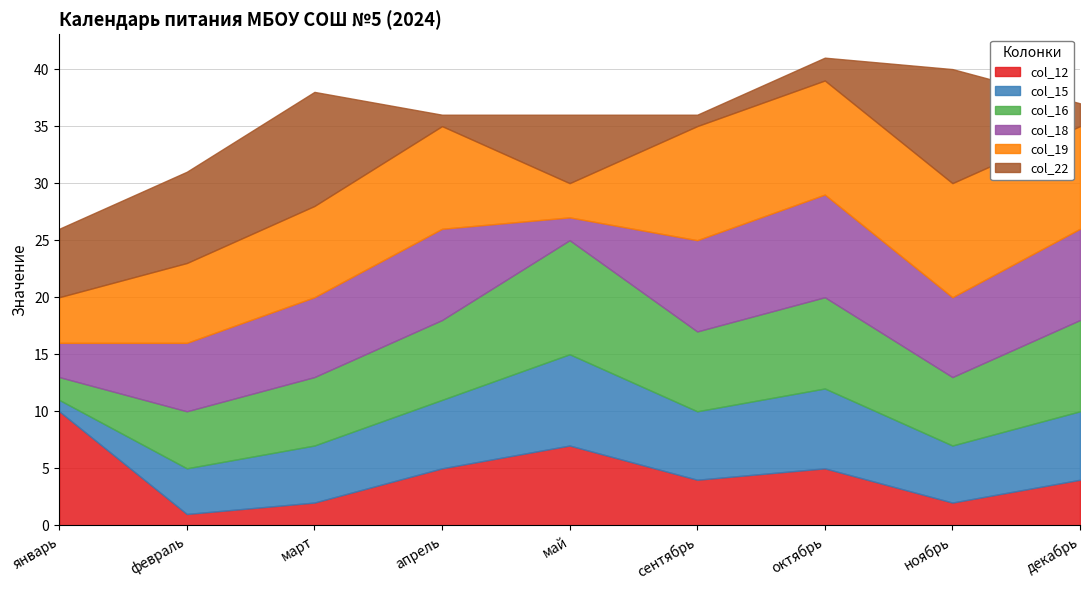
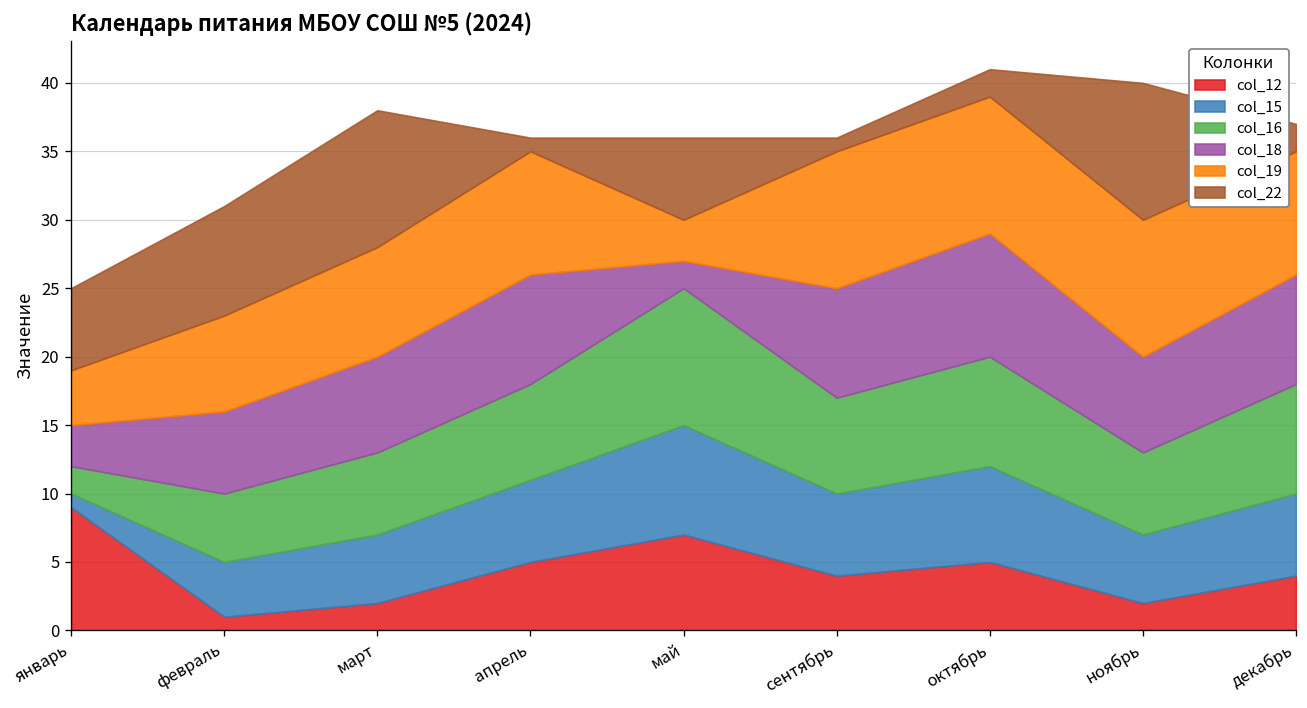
  {
    "col_12": {
-     "январь": 10,
+     "январь": 9,
      "февраль": 1,
      "март": 2,
      "апрель": 5,
      "май": 7,
      "сентябрь": 4,
      "октябрь": 5,
      "ноябрь": 2,
      "декабрь": 4
    },
    "col_15": {
      "январь": 1,
      "февраль": 4,
      "март": 5,
      "апрель": 6,
      "май": 8,
      "сентябрь": 6,
      "октябрь": 7,
      "ноябрь": 5,
      "декабрь": 6
    },
    "col_16": {
      "январь": 2,
      "февраль": 5,
      "март": 6,
      "апрель": 7,
      "май": 10,
      "сентябрь": 7,
      "октябрь": 8,
      "ноябрь": 6,
      "декабрь": 8
    },
    "col_18": {
      "январь": 3,
      "февраль": 6,
      "март": 7,
      "апрель": 8,
      "май": 2,
      "сентябрь": 8,
      "октябрь": 9,
      "ноябрь": 7,
      "декабрь": 8
    },
    "col_19": {
      "январь": 4,
      "февраль": 7,
      "март": 8,
      "апрель": 9,
      "май": 3,
      "сентябрь": 10,
      "октябрь": 10,
      "ноябрь": 10,
      "декабрь": 9
    },
    "col_22": {
      "январь": 6,
      "февраль": 8,
      "март": 10,
      "апрель": 1,
      "май": 6,
      "сентябрь": 1,
      "октябрь": 2,
      "ноябрь": 10,
      "декабрь": 2
    }
  }
